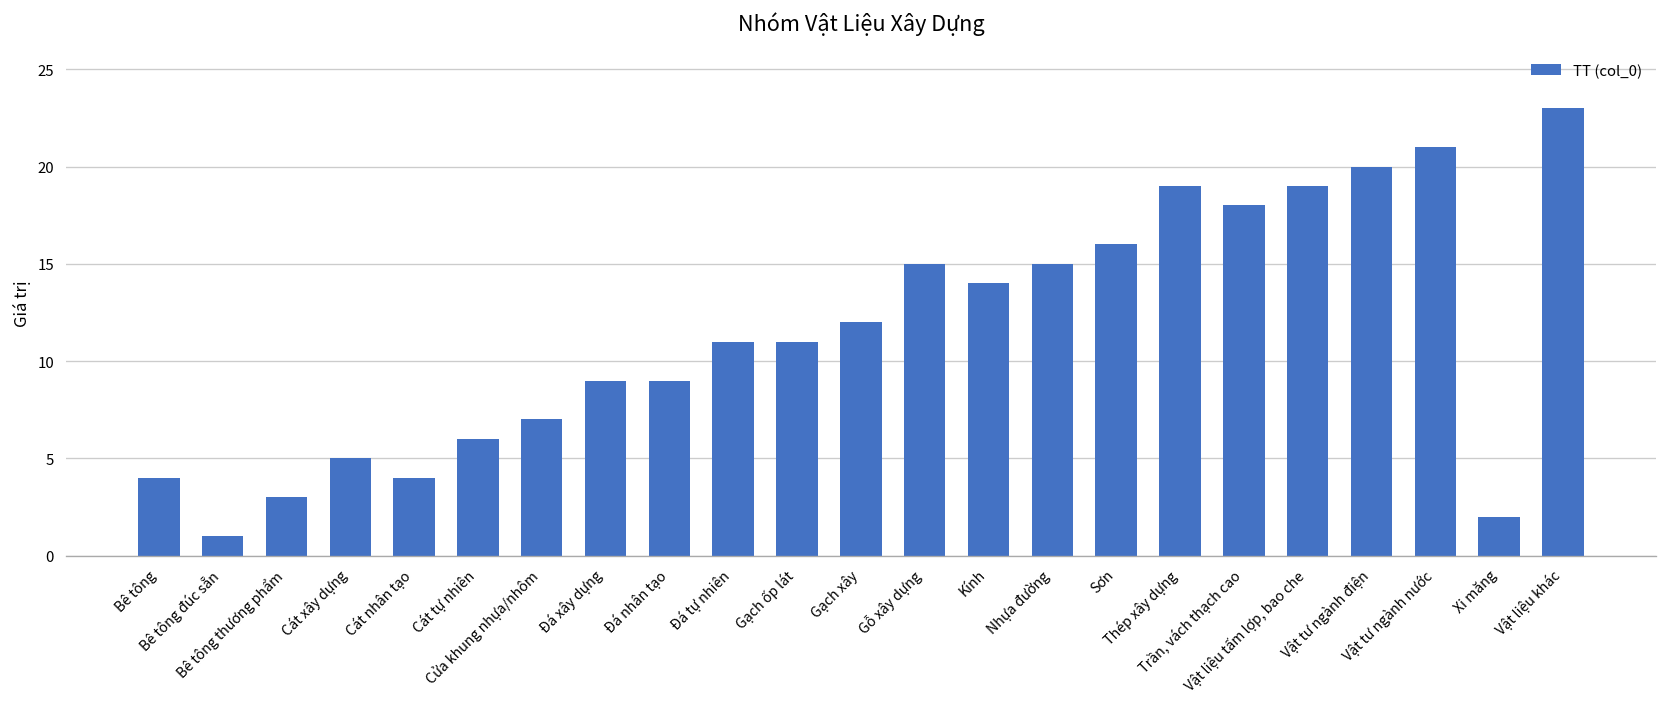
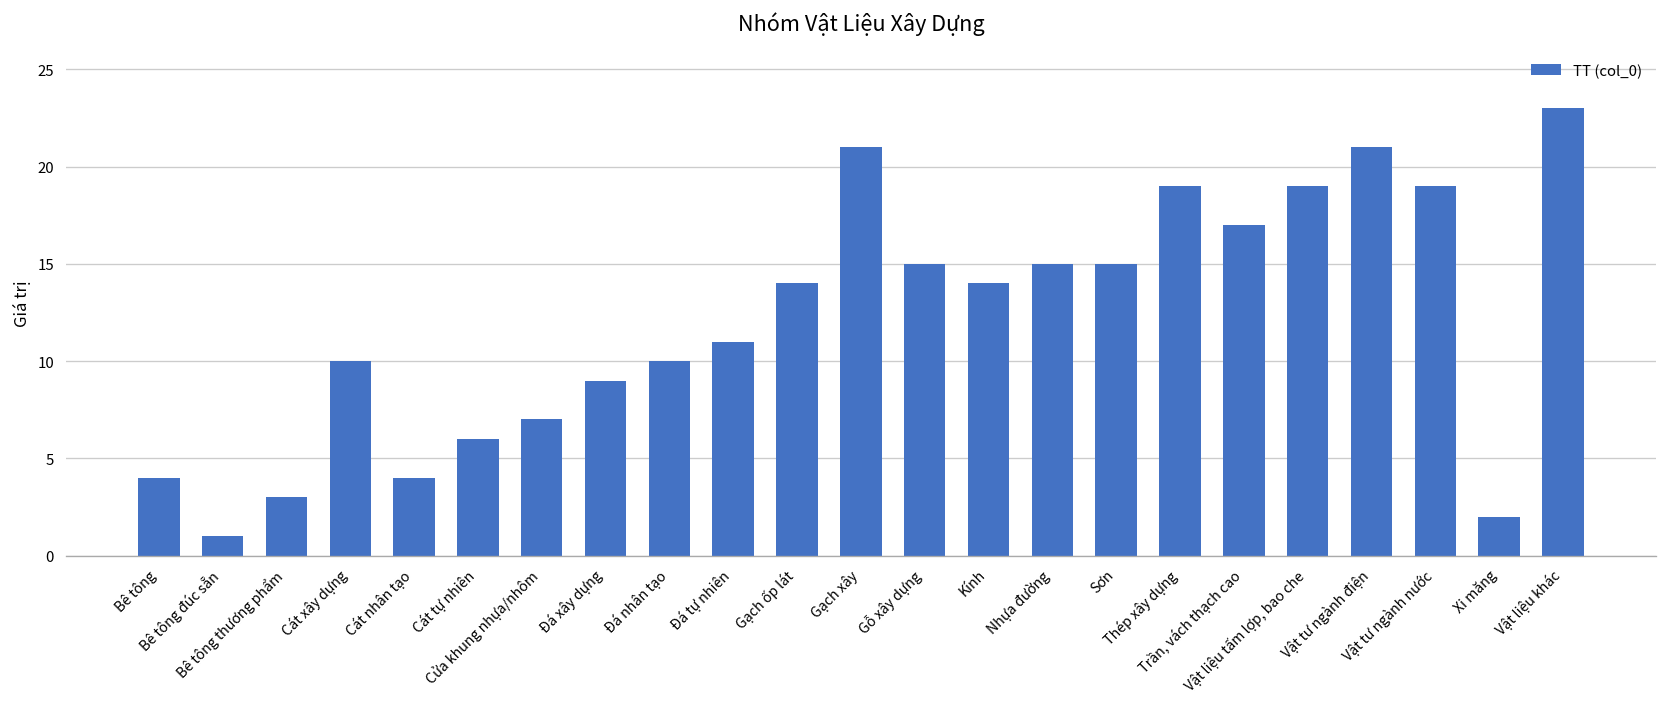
  {
    "Bê tông": 4,
    "Bê tông đúc sẵn": 1,
    "Bê tông thương phẩm": 3,
-   "Cát xây dựng": 5,
+   "Cát xây dựng": 10,
    "Cát nhân tạo": 4,
    "Cát tự nhiên": 6,
    "Cửa khung nhựa/nhôm": 7,
    "Đá xây dựng": 9,
-   "Đá nhân tạo": 9,
+   "Đá nhân tạo": 10,
    "Đá tự nhiên": 11,
-   "Gạch ốp lát": 11,
-   "Gạch xây": 12,
+   "Gạch ốp lát": 14,
+   "Gạch xây": 21,
    "Gỗ xây dựng": 15,
    "Kính": 14,
    "Nhựa đường": 15,
-   "Sơn": 16,
+   "Sơn": 15,
    "Thép xây dựng": 19,
-   "Trần, vách thạch cao": 18,
+   "Trần, vách thạch cao": 17,
    "Vật liệu tấm lợp, bao che": 19,
-   "Vật tư ngành điện": 20,
-   "Vật tư ngành nước": 21,
+   "Vật tư ngành điện": 21,
+   "Vật tư ngành nước": 19,
    "Xi măng": 2,
    "Vật liệu khác": 23
  }
